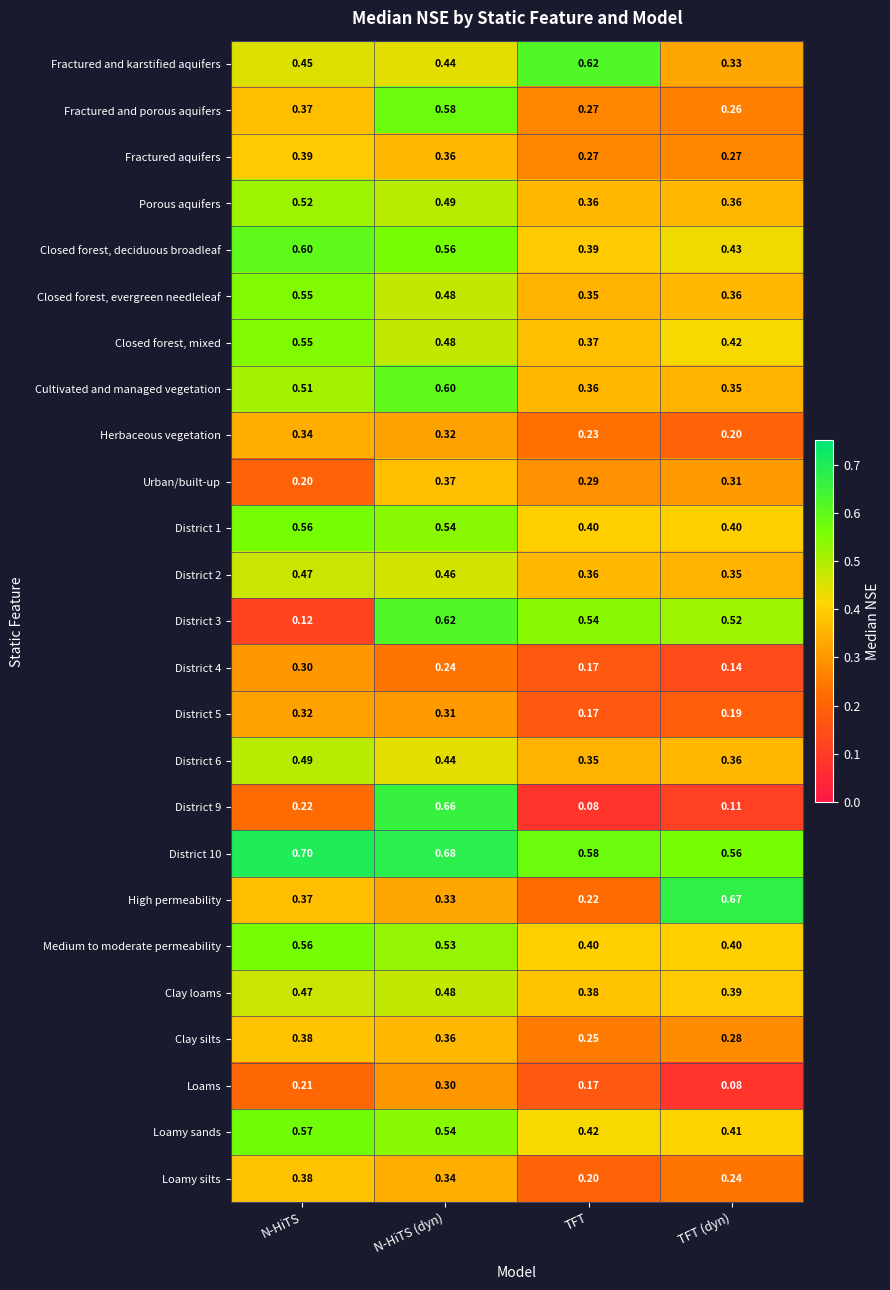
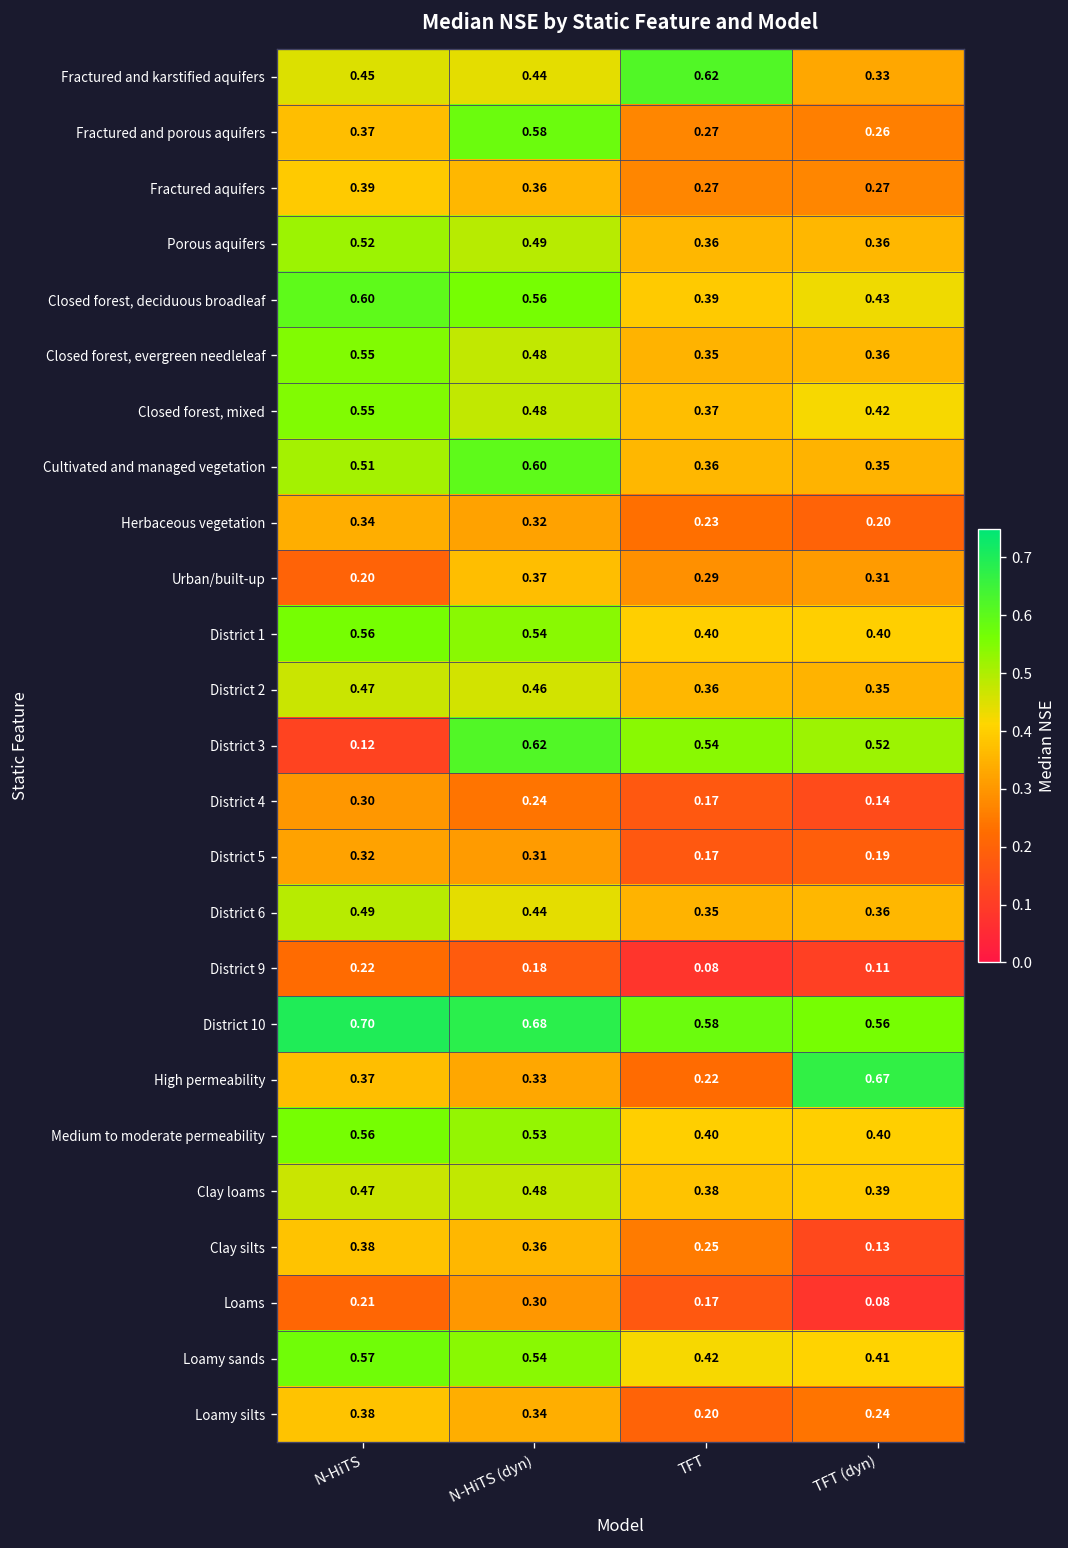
  {
    "Fractured and karstified aquifers": {
      "N-HiTS": 0.45,
      "N-HiTS (dyn)": 0.44,
      "TFT": 0.62,
      "TFT (dyn)": 0.33
    },
    "Fractured and porous aquifers": {
      "N-HiTS": 0.37,
      "N-HiTS (dyn)": 0.58,
      "TFT": 0.27,
      "TFT (dyn)": 0.26
    },
    "Fractured aquifers": {
      "N-HiTS": 0.39,
      "N-HiTS (dyn)": 0.36,
      "TFT": 0.27,
      "TFT (dyn)": 0.27
    },
    "Porous aquifers": {
      "N-HiTS": 0.52,
      "N-HiTS (dyn)": 0.49,
      "TFT": 0.36,
      "TFT (dyn)": 0.36
    },
    "Closed forest, deciduous broadleaf": {
      "N-HiTS": 0.60,
      "N-HiTS (dyn)": 0.56,
      "TFT": 0.39,
      "TFT (dyn)": 0.43
    },
    "Closed forest, evergreen needleleaf": {
      "N-HiTS": 0.55,
      "N-HiTS (dyn)": 0.48,
      "TFT": 0.35,
      "TFT (dyn)": 0.36
    },
    "Closed forest, mixed": {
      "N-HiTS": 0.55,
      "N-HiTS (dyn)": 0.48,
      "TFT": 0.37,
      "TFT (dyn)": 0.42
    },
    "Cultivated and managed vegetation": {
      "N-HiTS": 0.51,
      "N-HiTS (dyn)": 0.60,
      "TFT": 0.36,
      "TFT (dyn)": 0.35
    },
    "Herbaceous vegetation": {
      "N-HiTS": 0.34,
      "N-HiTS (dyn)": 0.32,
      "TFT": 0.23,
      "TFT (dyn)": 0.20
    },
    "Urban/built-up": {
      "N-HiTS": 0.20,
      "N-HiTS (dyn)": 0.37,
      "TFT": 0.29,
      "TFT (dyn)": 0.31
    },
    "District 1": {
      "N-HiTS": 0.56,
      "N-HiTS (dyn)": 0.54,
      "TFT": 0.40,
      "TFT (dyn)": 0.40
    },
    "District 2": {
      "N-HiTS": 0.47,
      "N-HiTS (dyn)": 0.46,
      "TFT": 0.36,
      "TFT (dyn)": 0.35
    },
    "District 3": {
      "N-HiTS": 0.12,
      "N-HiTS (dyn)": 0.62,
      "TFT": 0.54,
      "TFT (dyn)": 0.52
    },
    "District 4": {
      "N-HiTS": 0.30,
      "N-HiTS (dyn)": 0.24,
      "TFT": 0.17,
      "TFT (dyn)": 0.14
    },
    "District 5": {
      "N-HiTS": 0.32,
      "N-HiTS (dyn)": 0.31,
      "TFT": 0.17,
      "TFT (dyn)": 0.19
    },
    "District 6": {
      "N-HiTS": 0.49,
      "N-HiTS (dyn)": 0.44,
      "TFT": 0.35,
      "TFT (dyn)": 0.36
    },
    "District 9": {
      "N-HiTS": 0.22,
-     "N-HiTS (dyn)": 0.66,
+     "N-HiTS (dyn)": 0.18,
      "TFT": 0.08,
      "TFT (dyn)": 0.11
    },
    "District 10": {
      "N-HiTS": 0.70,
      "N-HiTS (dyn)": 0.68,
      "TFT": 0.58,
      "TFT (dyn)": 0.56
    },
    "High permeability": {
      "N-HiTS": 0.37,
      "N-HiTS (dyn)": 0.33,
      "TFT": 0.22,
      "TFT (dyn)": 0.67
    },
    "Medium to moderate permeability": {
      "N-HiTS": 0.56,
      "N-HiTS (dyn)": 0.53,
      "TFT": 0.40,
      "TFT (dyn)": 0.40
    },
    "Clay loams": {
      "N-HiTS": 0.47,
      "N-HiTS (dyn)": 0.48,
      "TFT": 0.38,
      "TFT (dyn)": 0.39
    },
    "Clay silts": {
      "N-HiTS": 0.38,
      "N-HiTS (dyn)": 0.36,
      "TFT": 0.25,
-     "TFT (dyn)": 0.28
+     "TFT (dyn)": 0.13
    },
    "Loams": {
      "N-HiTS": 0.21,
      "N-HiTS (dyn)": 0.30,
      "TFT": 0.17,
      "TFT (dyn)": 0.08
    },
    "Loamy sands": {
      "N-HiTS": 0.57,
      "N-HiTS (dyn)": 0.54,
      "TFT": 0.42,
      "TFT (dyn)": 0.41
    },
    "Loamy silts": {
      "N-HiTS": 0.38,
      "N-HiTS (dyn)": 0.34,
      "TFT": 0.20,
      "TFT (dyn)": 0.24
    }
  }
